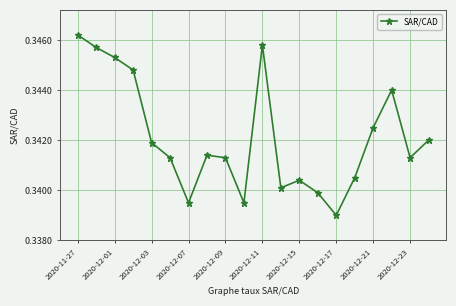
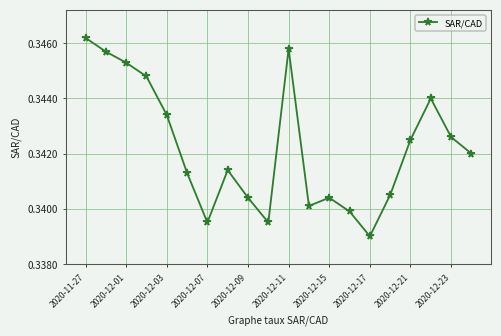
  {
    "2020-11-27": 0.3462,
    "2020-12-01": 0.3453,
-   "2020-12-03": 0.3419,
+   "2020-12-03": 0.3434,
    "2020-12-07": 0.3395,
-   "2020-12-09": 0.3413,
+   "2020-12-09": 0.3404,
    "2020-12-11": 0.3458,
    "2020-12-15": 0.3404,
    "2020-12-17": 0.3390,
    "2020-12-21": 0.3425,
-   "2020-12-23": 0.3413
+   "2020-12-23": 0.3426
  }
